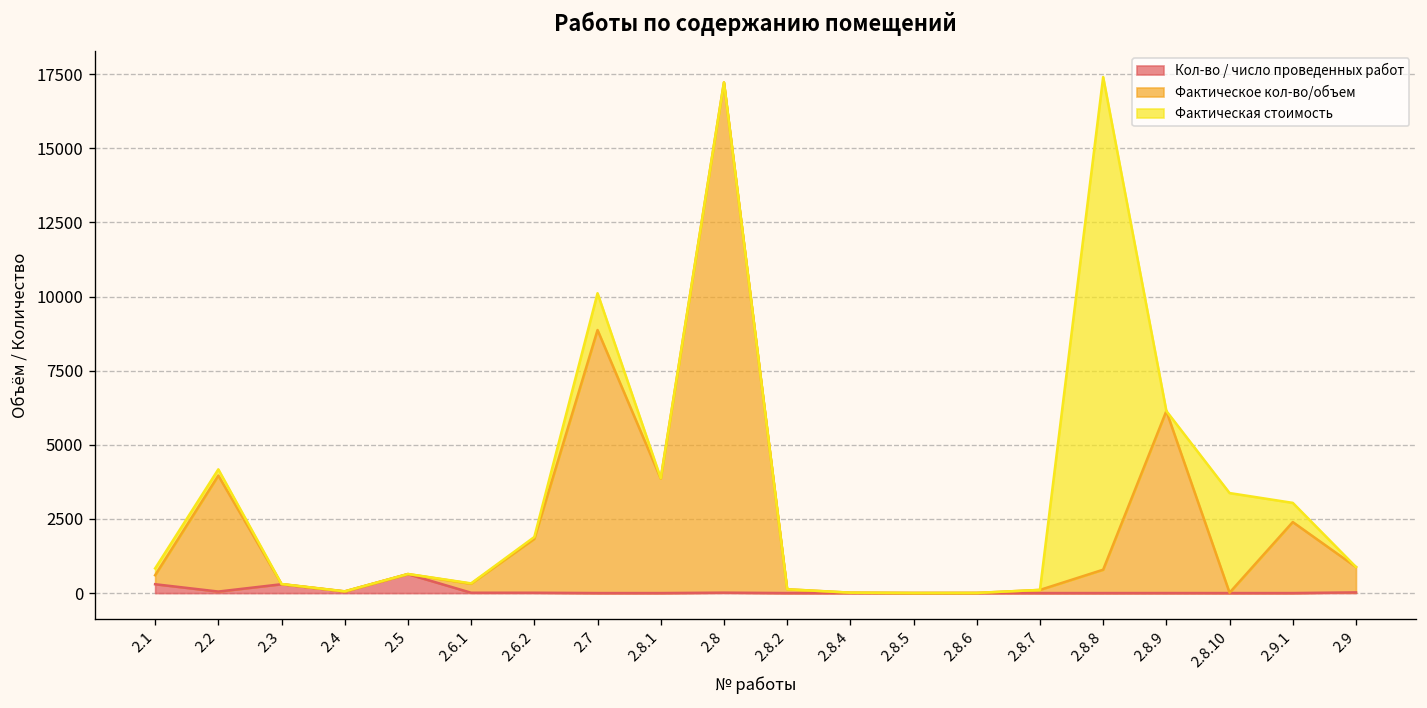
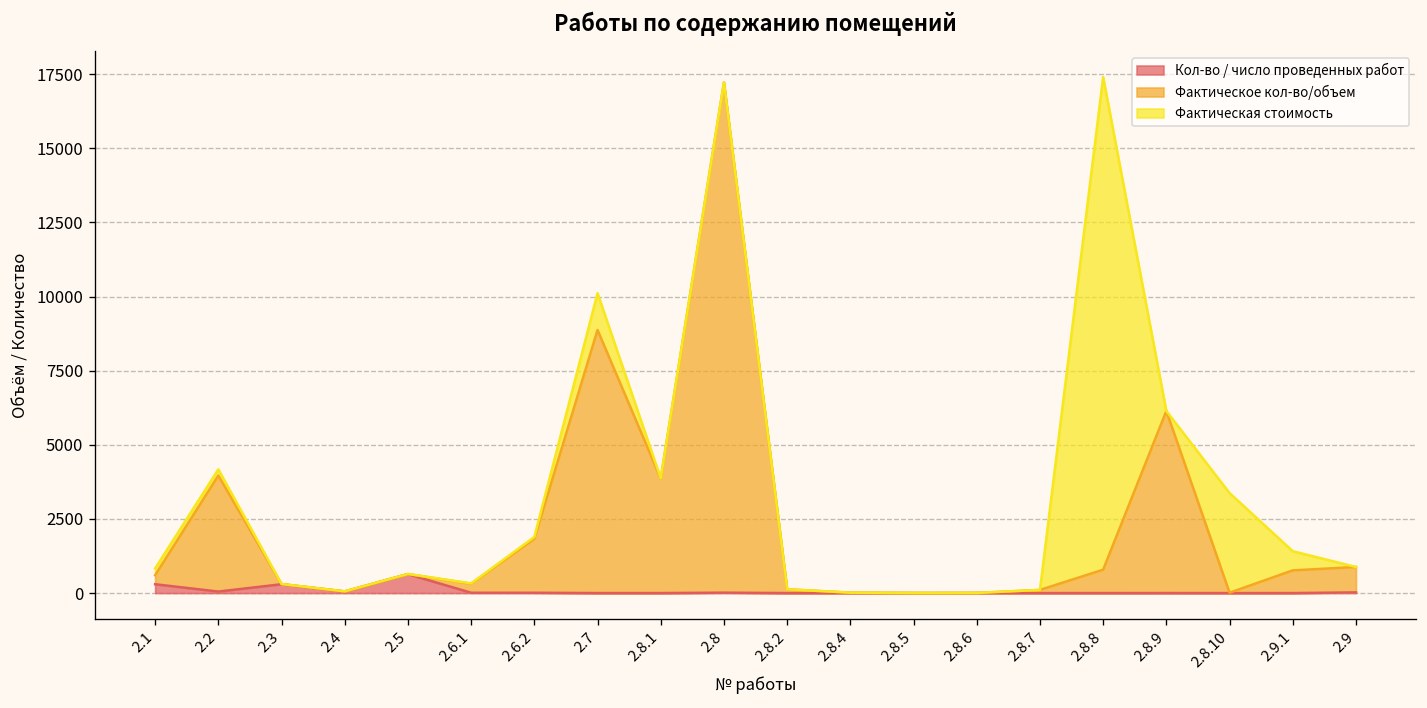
  {
    "Кол-во / число проведенных работ": {
      "2.1": 300,
      "2.2": 100,
      "2.6.1": 0,
      "2.6.2": 0,
      "2.7": 0,
      "2.8.1": 0,
      "2.8": 0,
      "2.8.2": 0,
      "2.8.7": 0,
      "2.8.8": 0,
      "2.8.9": 0,
      "2.9.1": 0,
      "2.9": 0
    },
    "Фактическое кол-во/объем": {
      "2.1": 300,
      "2.2": 3900,
      "2.7": 8900,
      "2.8.8": 800,
-     "2.9.1": 2400
+     "2.9.1": 800
    },
    "Фактическая стоимость": {
      "2.1": 200,
      "2.2": 200,
      "2.7": 1200,
      "2.8.8": 16600,
      "2.8.10": 3400,
      "2.9.1": 600
    }
  }
